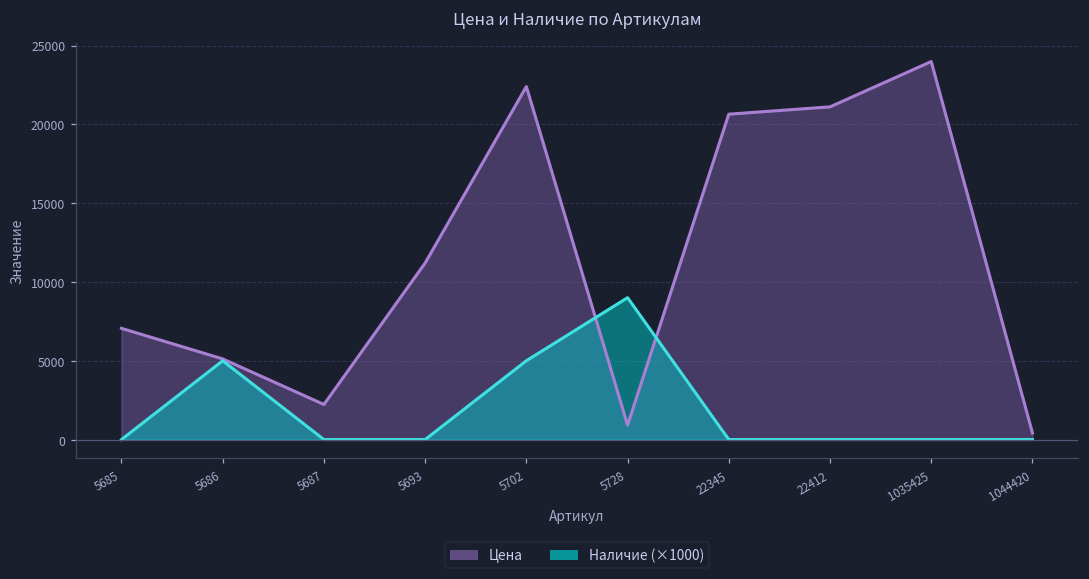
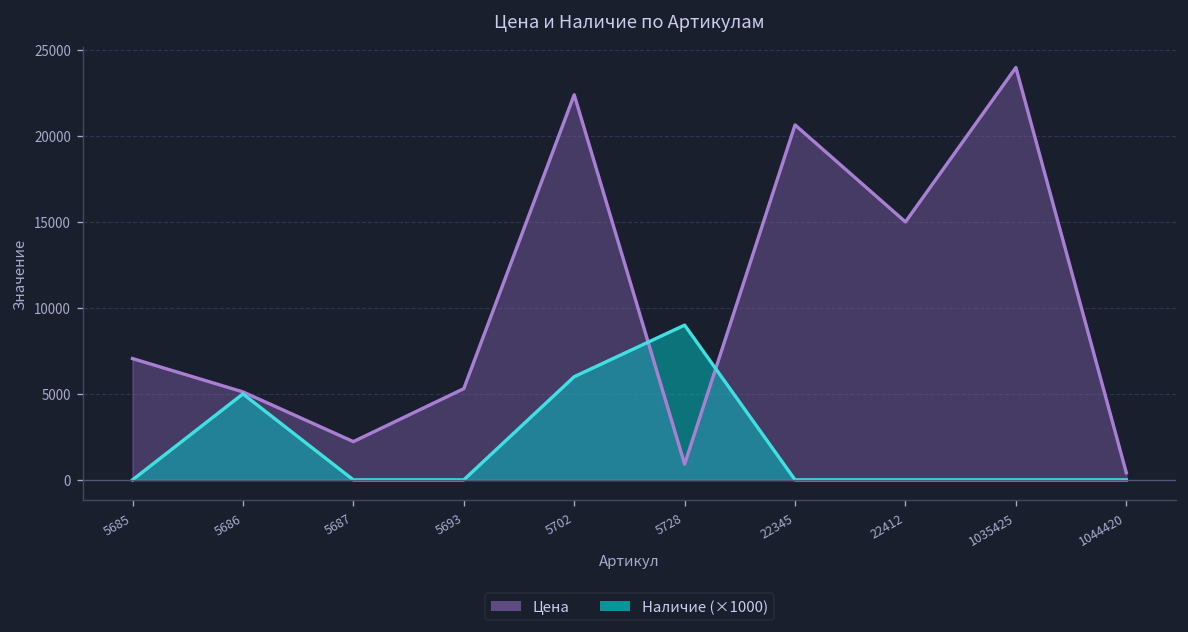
  {
    "Цена": {
      "5685": 7100,
      "5687": 2200,
-     "5693": 11200,
+     "5693": 5300,
      "5702": 22400,
      "5728": 900,
      "22345": 20600,
-     "22412": 21100,
+     "22412": 15000,
      "1035425": 24000,
      "1044420": 400
    },
    "Наличие (×1000)": {
      "5685": 0,
      "5687": 0,
      "5693": 0,
-     "5702": 5000,
+     "5702": 6000,
      "5728": 9000,
      "22345": 0,
      "22412": 0,
      "1035425": 0,
      "1044420": 0
    }
  }
